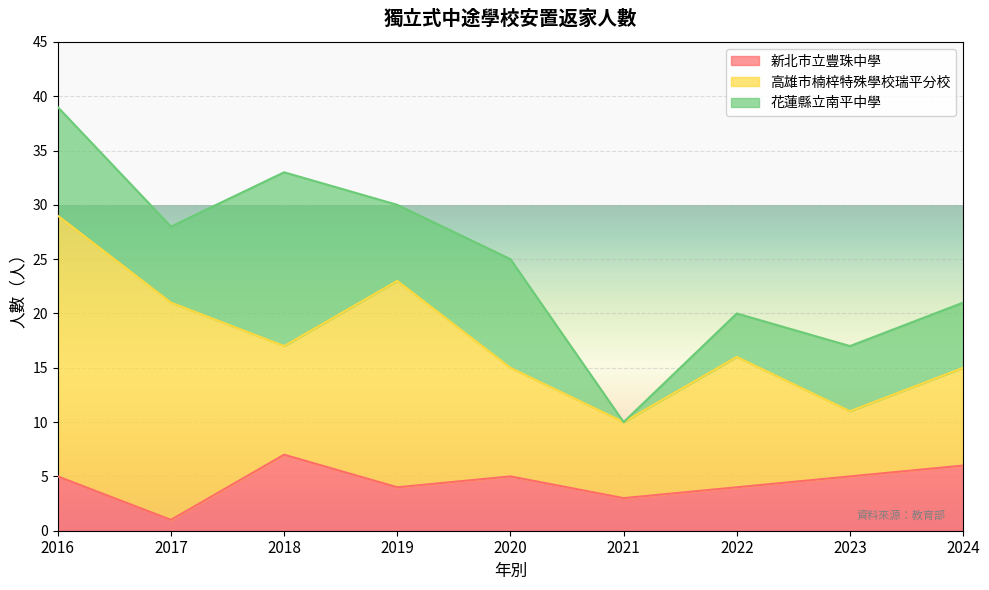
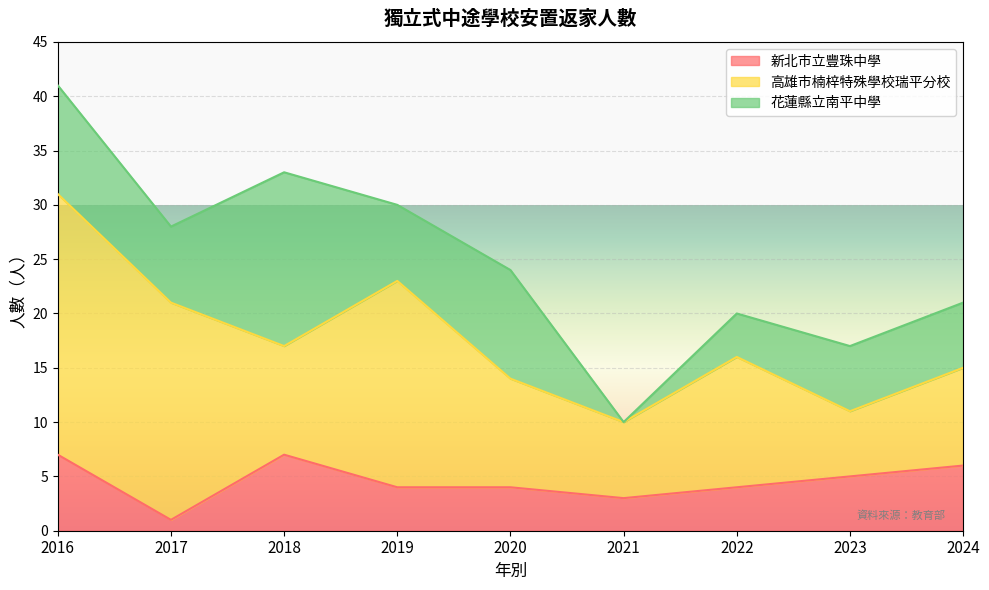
  {
    "新北市立豐珠中學": {
-     "2016": 5,
+     "2016": 7,
      "2017": 1,
      "2018": 7,
      "2019": 4,
-     "2020": 5,
+     "2020": 4,
      "2021": 3,
      "2022": 4,
      "2023": 5,
      "2024": 6
    },
    "高雄市楠梓特殊學校瑞平分校": {
      "2016": 24,
      "2017": 20,
      "2018": 10,
      "2019": 19,
      "2020": 10,
      "2022": 12,
      "2023": 6,
      "2024": 9
    },
    "花蓮縣立南平中學": {
      "2016": 10,
      "2017": 7,
      "2018": 16,
      "2019": 7,
      "2020": 10,
      "2022": 4,
      "2023": 6,
      "2024": 6
    }
  }
